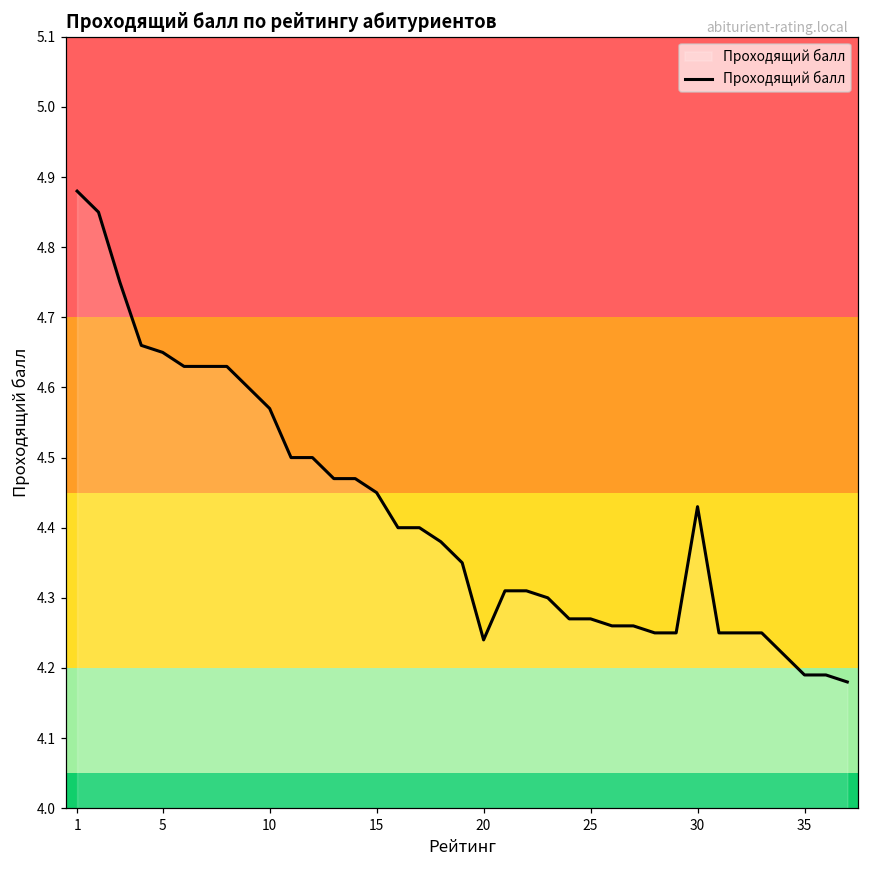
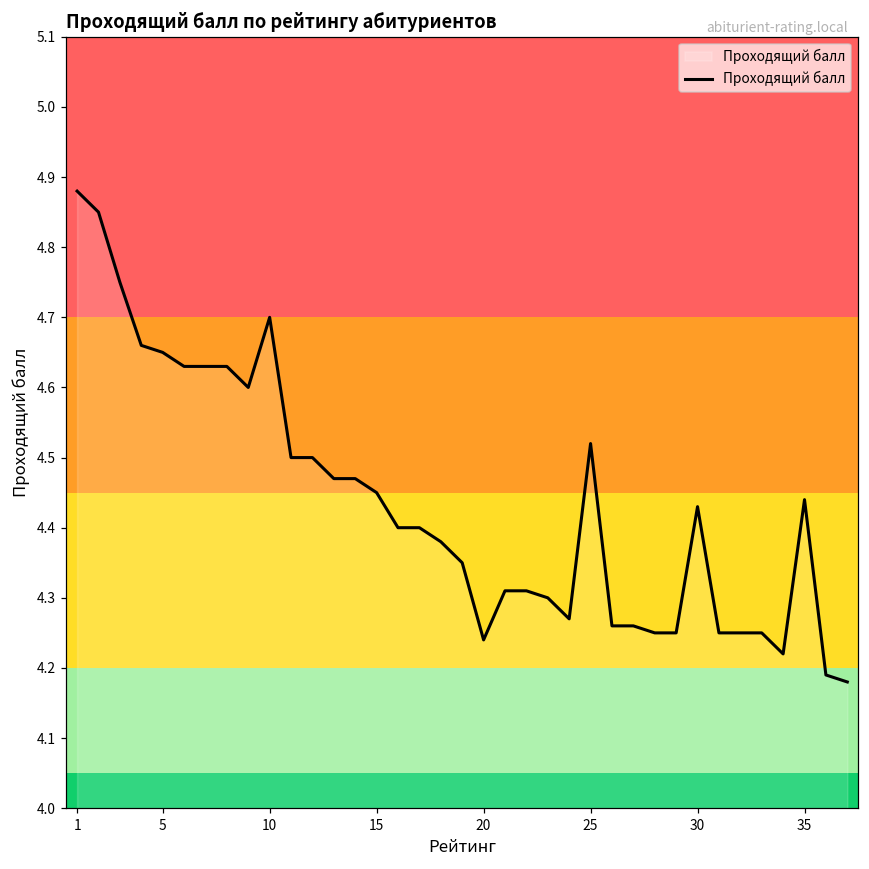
  {
    "1": 4.88,
    "5": 4.65,
-   "10": 4.57,
+   "10": 4.70,
    "15": 4.45,
    "20": 4.24,
-   "25": 4.27,
+   "25": 4.52,
    "30": 4.43,
-   "35": 4.19
+   "35": 4.44
  }
